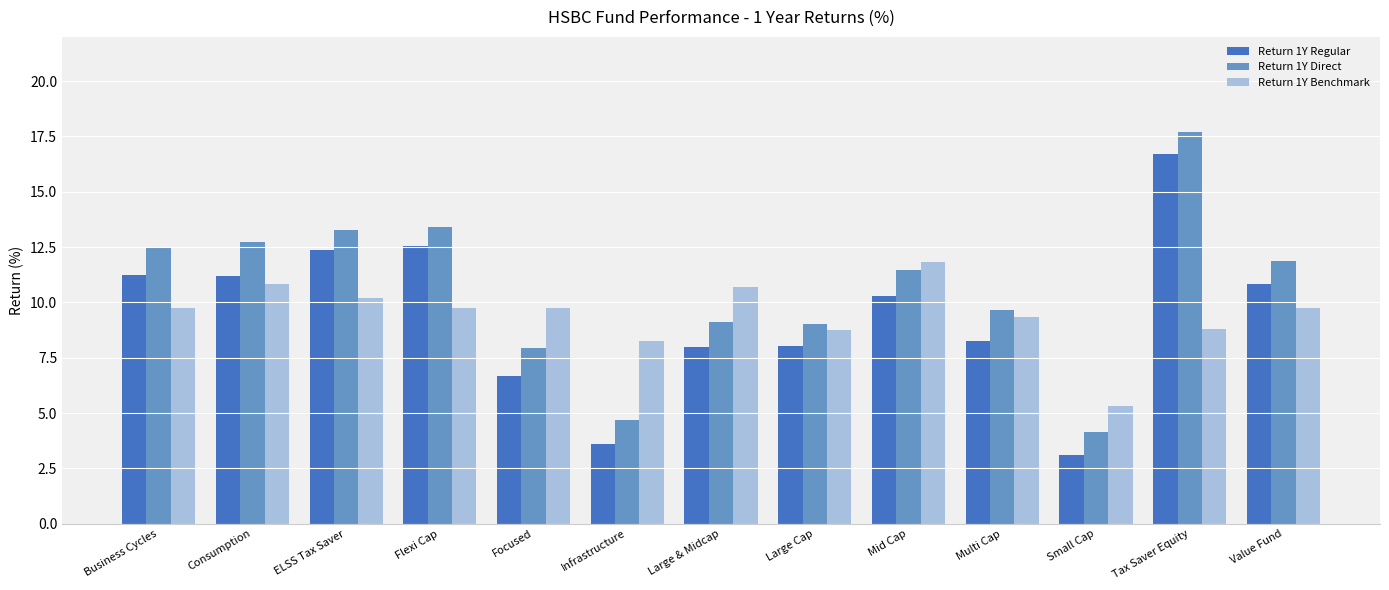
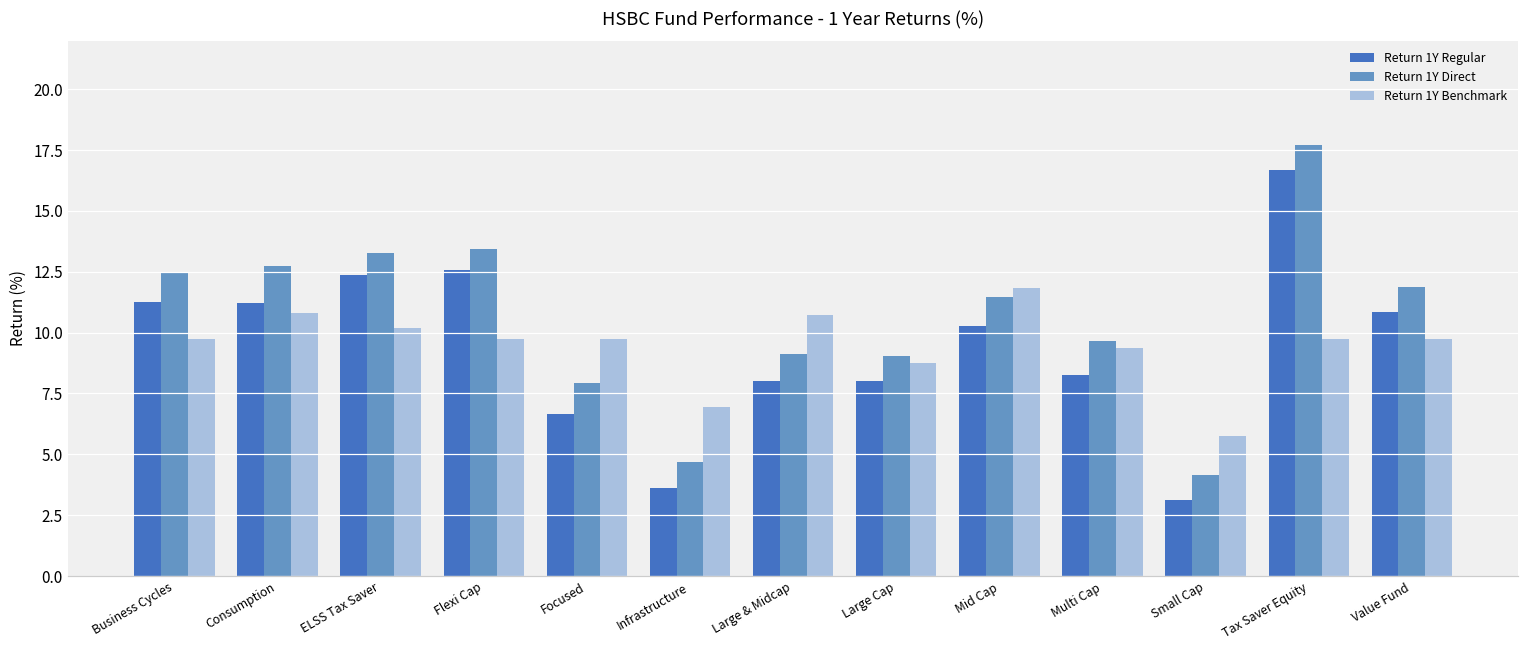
  {
    "Return 1Y Benchmark": {
      "Business Cycles": 9.7,
      "Consumption": 10.8,
      "ELSS Tax Saver": 10.2,
      "Flexi Cap": 9.7,
      "Focused": 9.7,
-     "Infrastructure": 8.3,
+     "Infrastructure": 6.9,
      "Large & Midcap": 10.7,
      "Large Cap": 8.8,
      "Mid Cap": 11.8,
      "Multi Cap": 9.4,
-     "Small Cap": 5.3,
-     "Tax Saver Equity": 8.8,
+     "Small Cap": 5.7,
+     "Tax Saver Equity": 9.7,
      "Value Fund": 9.7
    }
  }
